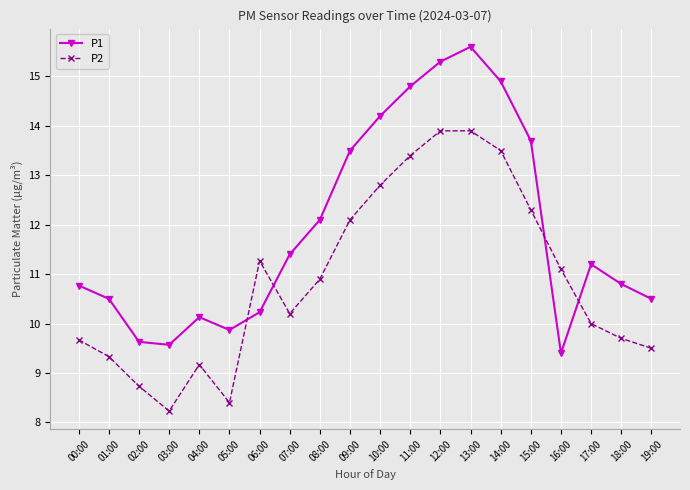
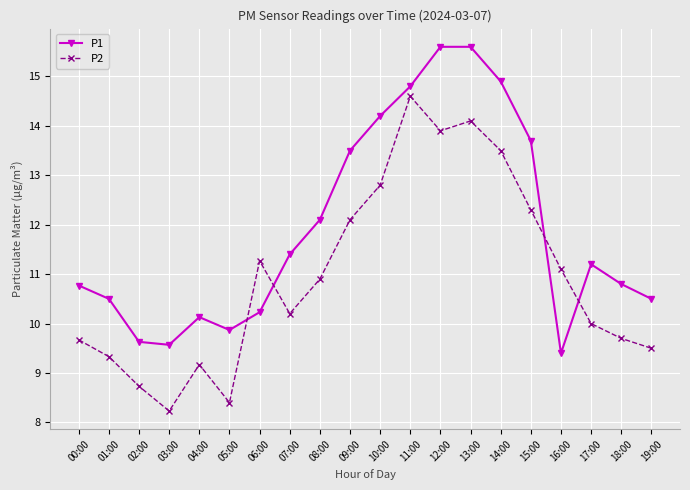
  {
    "P1": {
      "00:00": 10.8,
      "01:00": 10.5,
      "02:00": 9.6,
      "03:00": 9.6,
      "04:00": 10.1,
      "05:00": 9.9,
      "06:00": 10.2,
      "07:00": 11.4,
      "08:00": 12.1,
      "09:00": 13.5,
      "10:00": 14.2,
      "11:00": 14.8,
-     "12:00": 15.3,
+     "12:00": 15.6,
      "13:00": 15.6,
      "14:00": 14.9,
      "15:00": 13.7,
      "16:00": 9.4,
      "17:00": 11.2,
      "18:00": 10.8,
      "19:00": 10.5
    },
    "P2": {
      "00:00": 9.7,
      "01:00": 9.3,
      "02:00": 8.7,
      "03:00": 8.2,
      "04:00": 9.2,
      "05:00": 8.4,
      "06:00": 11.3,
      "07:00": 10.2,
      "08:00": 10.9,
      "09:00": 12.1,
      "10:00": 12.8,
-     "11:00": 13.4,
+     "11:00": 14.6,
      "12:00": 13.9,
-     "13:00": 13.9,
+     "13:00": 14.1,
      "14:00": 13.5,
      "15:00": 12.3,
      "16:00": 11.1,
      "17:00": 10.0,
      "18:00": 9.7,
      "19:00": 9.5
    }
  }
